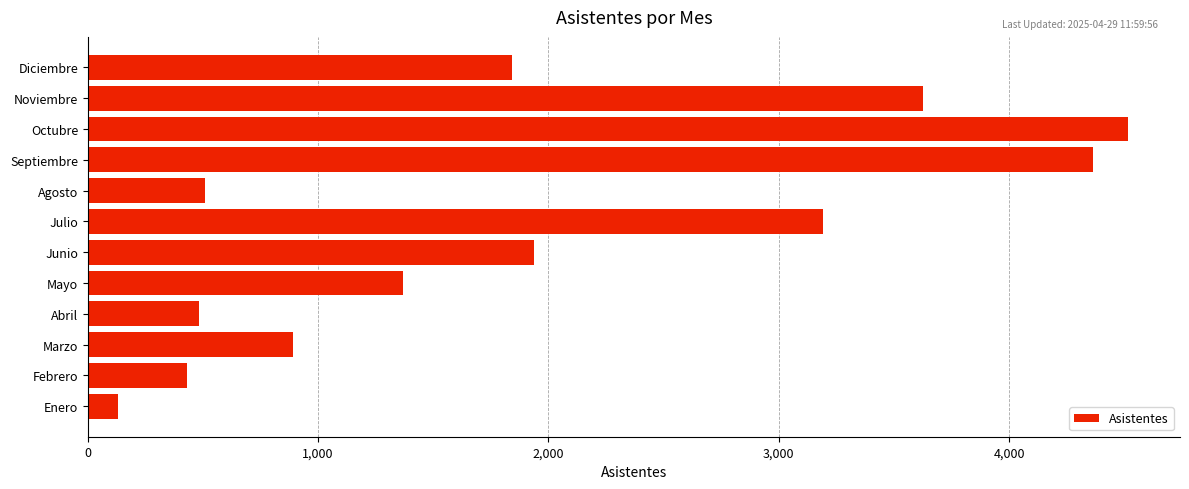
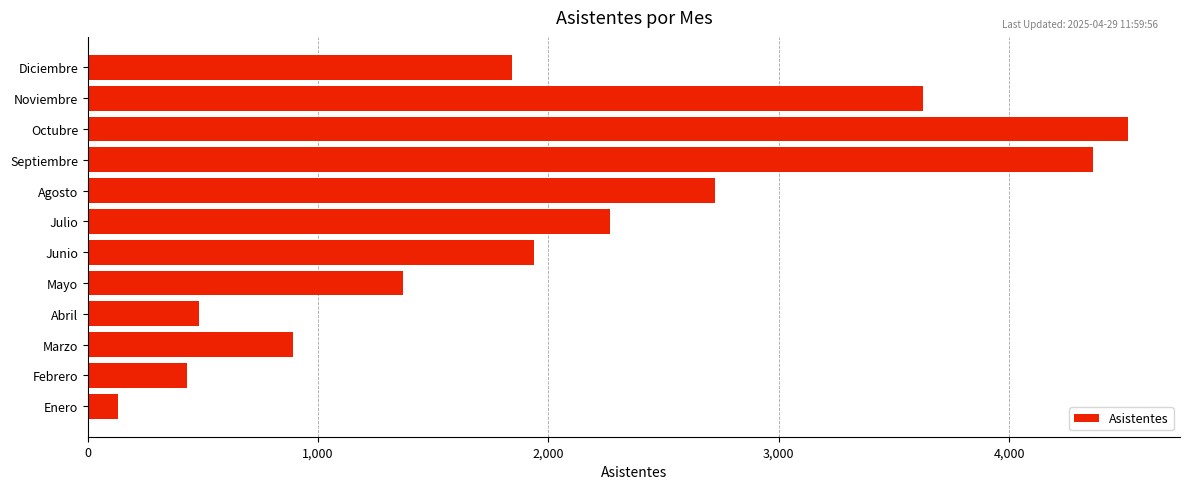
  {
    "Diciembre": "1,840",
    "Noviembre": "3,630",
    "Octubre": "4,520",
    "Septiembre": "4,370",
-   "Agosto": "510",
-   "Julio": "3,190",
+   "Agosto": "2,720",
+   "Julio": "2,270",
    "Junio": "1,940",
    "Mayo": "1,370",
    "Abril": "480",
    "Marzo": "890",
    "Febrero": "430",
    "Enero": "130"
  }
